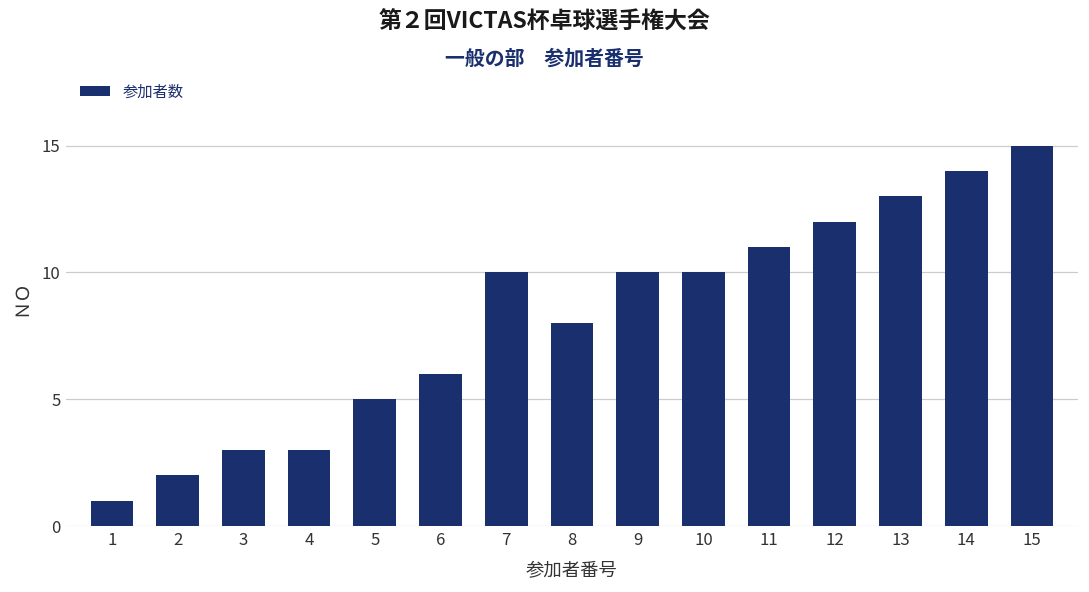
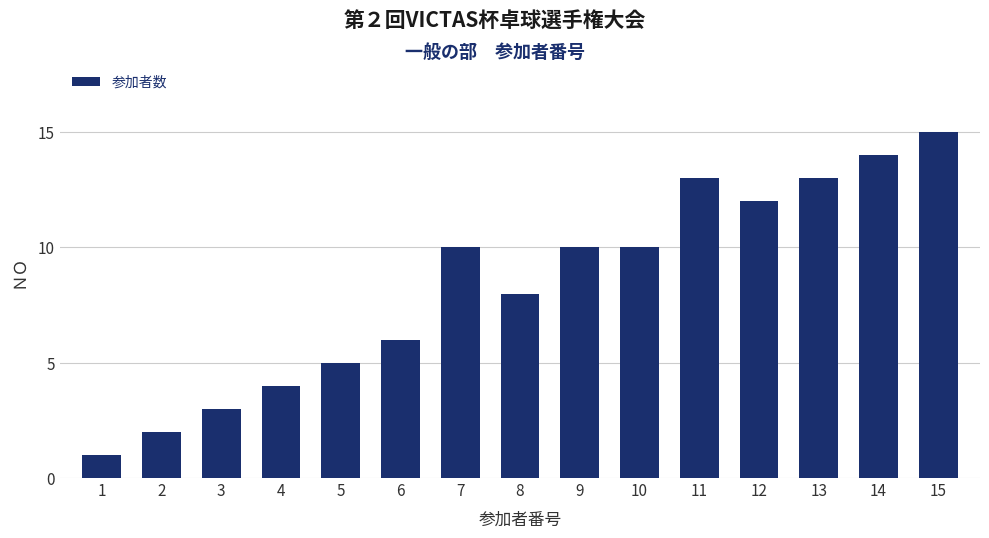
  {
    "1": 1,
    "2": 2,
    "3": 3,
-   "4": 3,
+   "4": 4,
    "5": 5,
    "6": 6,
    "7": 10,
    "8": 8,
    "9": 10,
    "10": 10,
-   "11": 11,
+   "11": 13,
    "12": 12,
    "13": 13,
    "14": 14,
    "15": 15
  }
